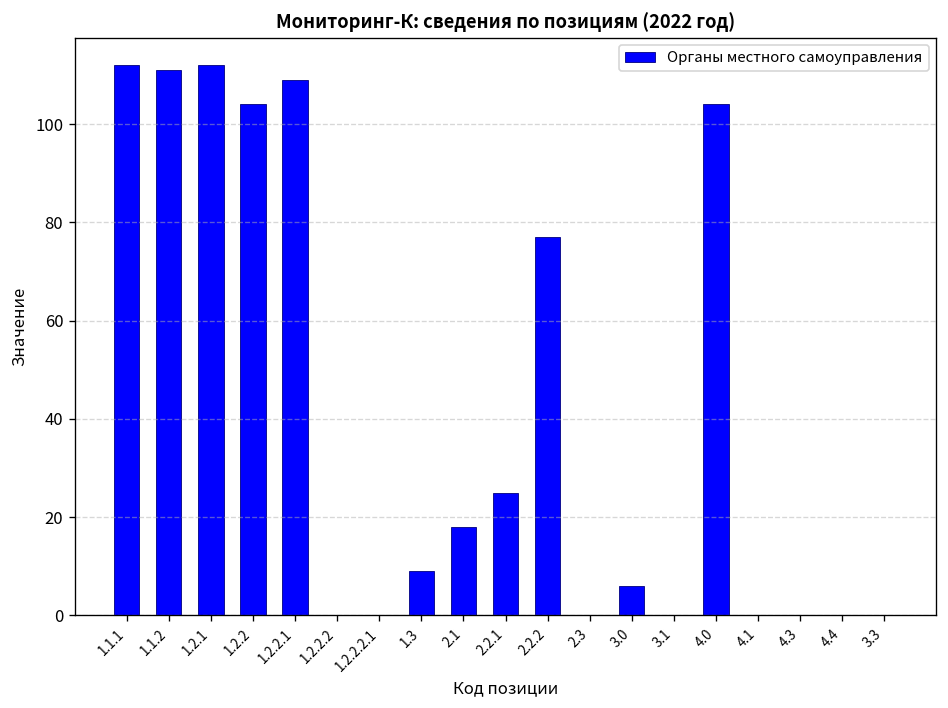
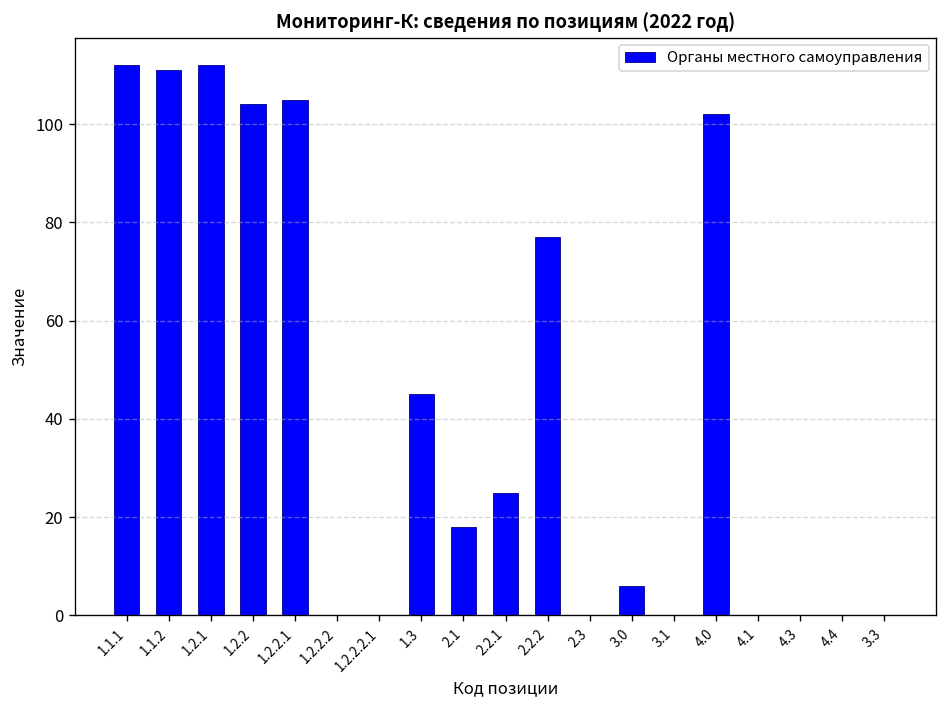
  {
    "1.1.1": 112,
    "1.1.2": 111,
    "1.2.1": 112,
    "1.2.2": 104,
-   "1.2.2.1": 109,
+   "1.2.2.1": 105,
    "1.2.2.2": 0,
    "1.2.2.2.1": 0,
-   "1.3": 9,
+   "1.3": 45,
    "2.1": 18,
    "2.2.1": 25,
    "2.2.2": 77,
    "2.3": 0,
    "3.0": 6,
    "3.1": 0,
-   "4.0": 104,
+   "4.0": 102,
    "4.1": 0,
    "4.3": 0,
    "4.4": 0,
    "3.3": 0
  }
